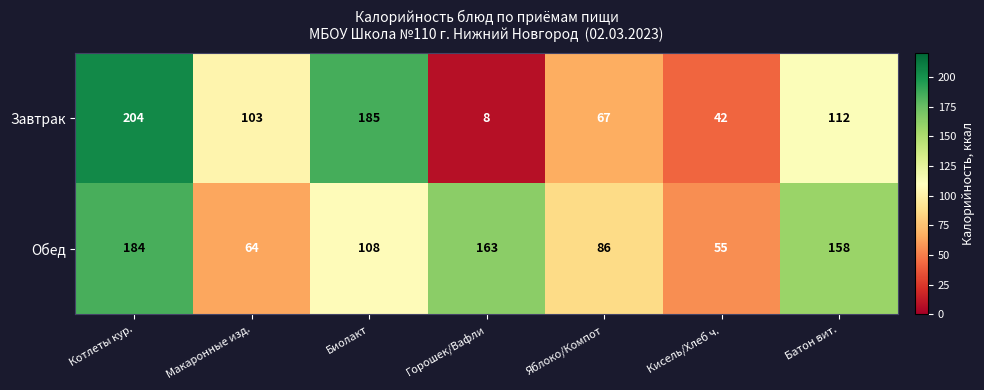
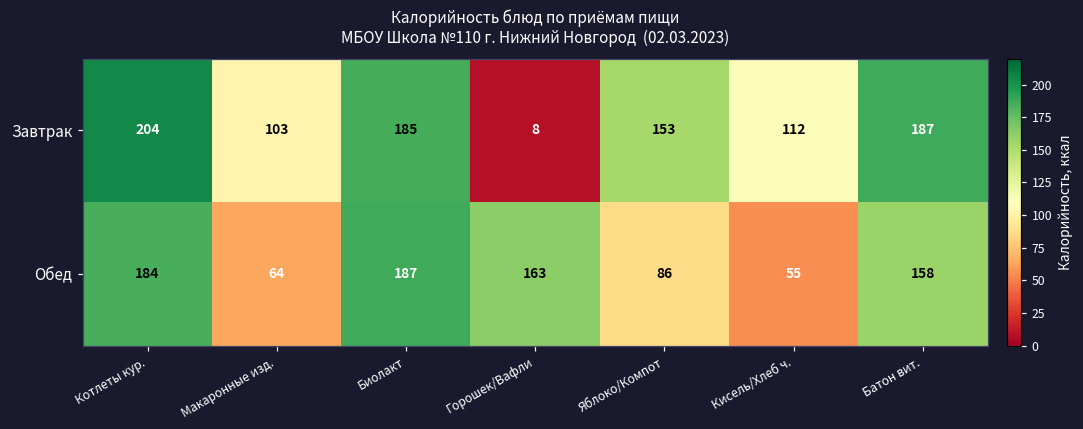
  {
    "Завтрак": {
      "Котлеты кур.": 204,
      "Макаронные изд.": 103,
      "Биолакт": 185,
      "Горошек/Вафли": 8,
-     "Яблоко/Компот": 67,
-     "Кисель/Хлеб ч.": 42,
-     "Батон вит.": 112
+     "Яблоко/Компот": 153,
+     "Кисель/Хлеб ч.": 112,
+     "Батон вит.": 187
    },
    "Обед": {
      "Котлеты кур.": 184,
      "Макаронные изд.": 64,
-     "Биолакт": 108,
+     "Биолакт": 187,
      "Горошек/Вафли": 163,
      "Яблоко/Компот": 86,
      "Кисель/Хлеб ч.": 55,
      "Батон вит.": 158
    }
  }
